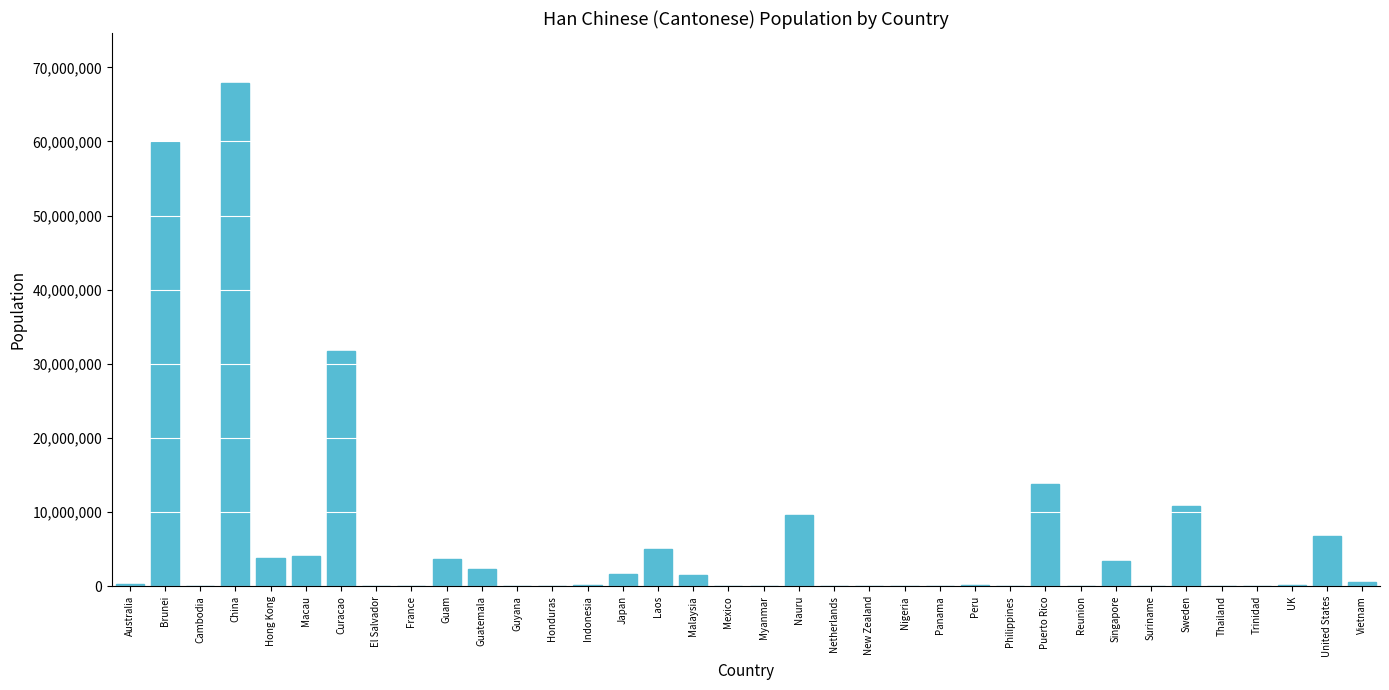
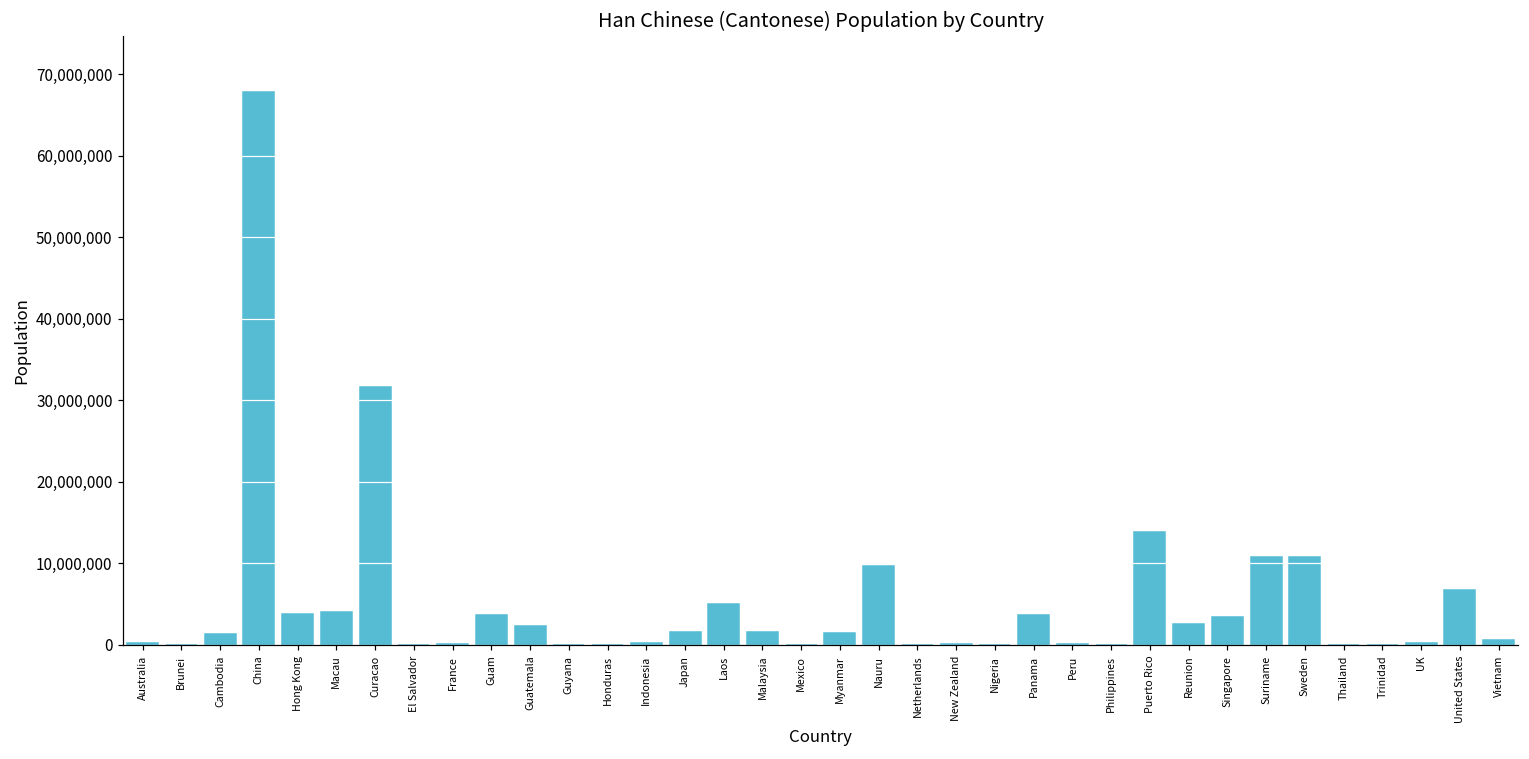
  {
-   "Brunei": "60,000,000",
-   "Cambodia": "0",
+   "Brunei": "0",
+   "Cambodia": "1,000,000",
    "China": "68,000,000",
    "Hong Kong": "4,000,000",
    "Macau": "4,000,000",
    "Curacao": "32,000,000",
    "Guam": "4,000,000",
    "Guatemala": "2,000,000",
    "Japan": "2,000,000",
    "Laos": "5,000,000",
    "Malaysia": "2,000,000",
-   "Myanmar": "0",
+   "Myanmar": "2,000,000",
    "Nauru": "10,000,000",
-   "Panama": "0",
+   "Panama": "4,000,000",
    "Puerto Rico": "14,000,000",
-   "Reunion": "0",
+   "Reunion": "3,000,000",
    "Singapore": "3,000,000",
-   "Suriname": "0",
+   "Suriname": "11,000,000",
    "Sweden": "11,000,000",
    "United States": "7,000,000",
    "Vietnam": "1,000,000"
  }
